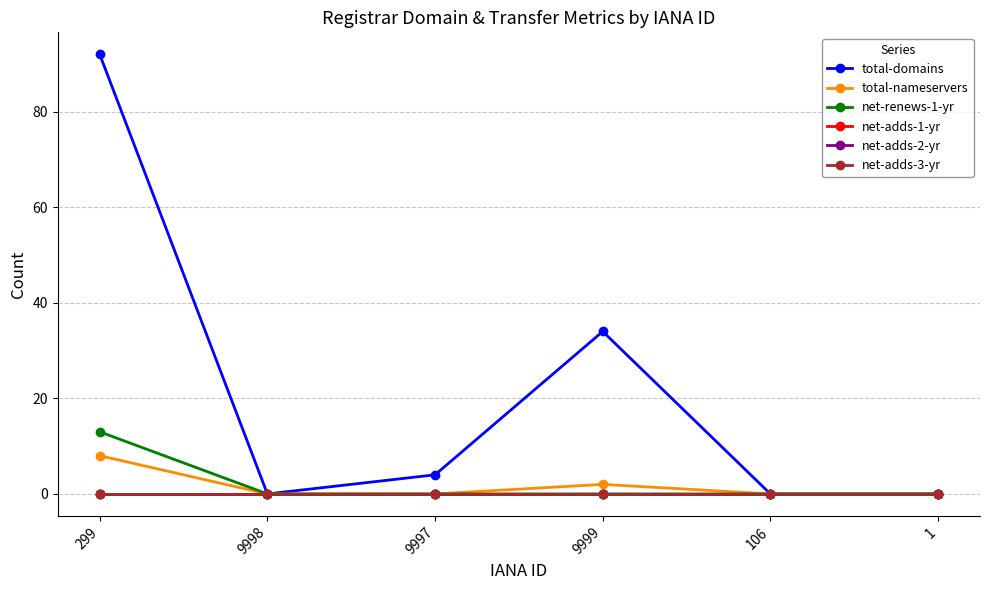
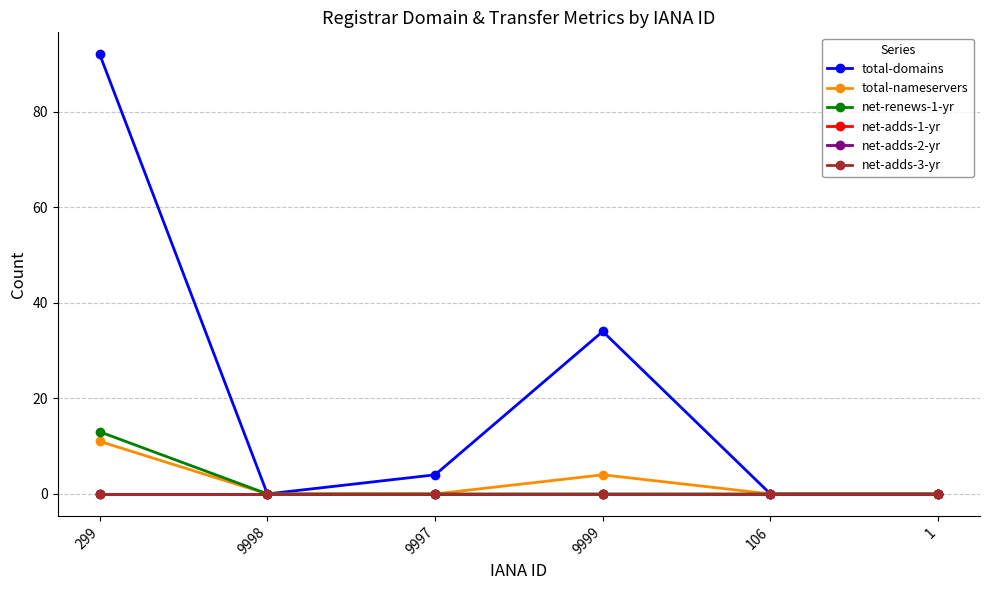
  {
    "total-domains": {
      "299": 92,
      "9997": 4,
      "9999": 34
    },
    "total-nameservers": {
-     "299": 8,
-     "9999": 2
+     "299": 11,
+     "9999": 4
    },
    "net-renews-1-yr": {
      "299": 13
    },
    "net-adds-3-yr": {
      "299": 0
    }
  }
